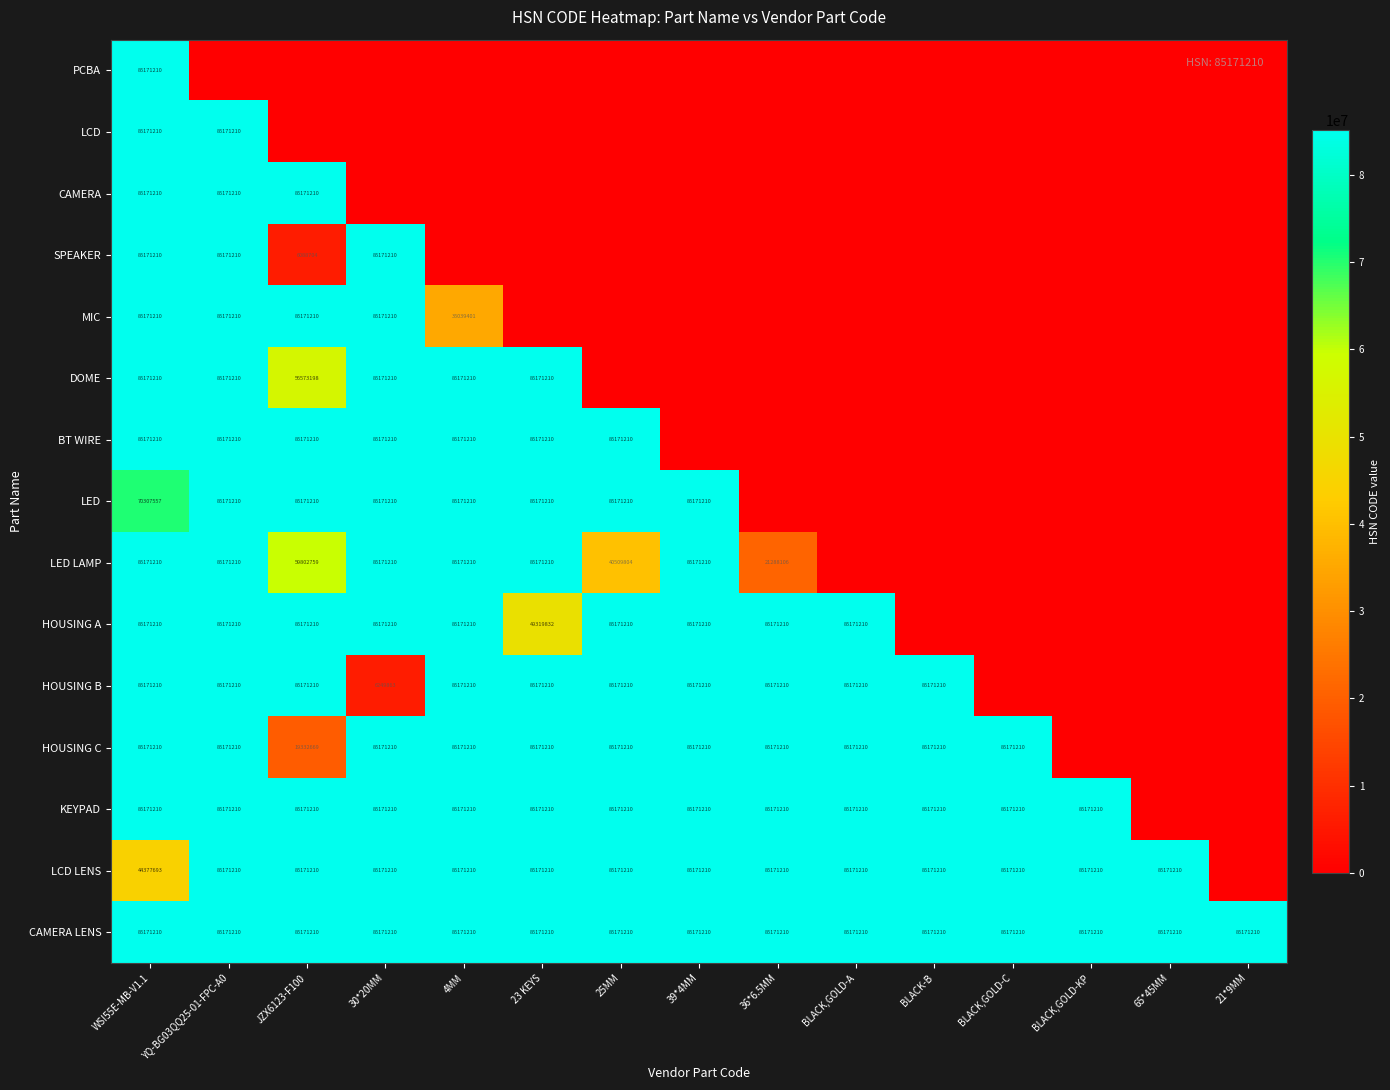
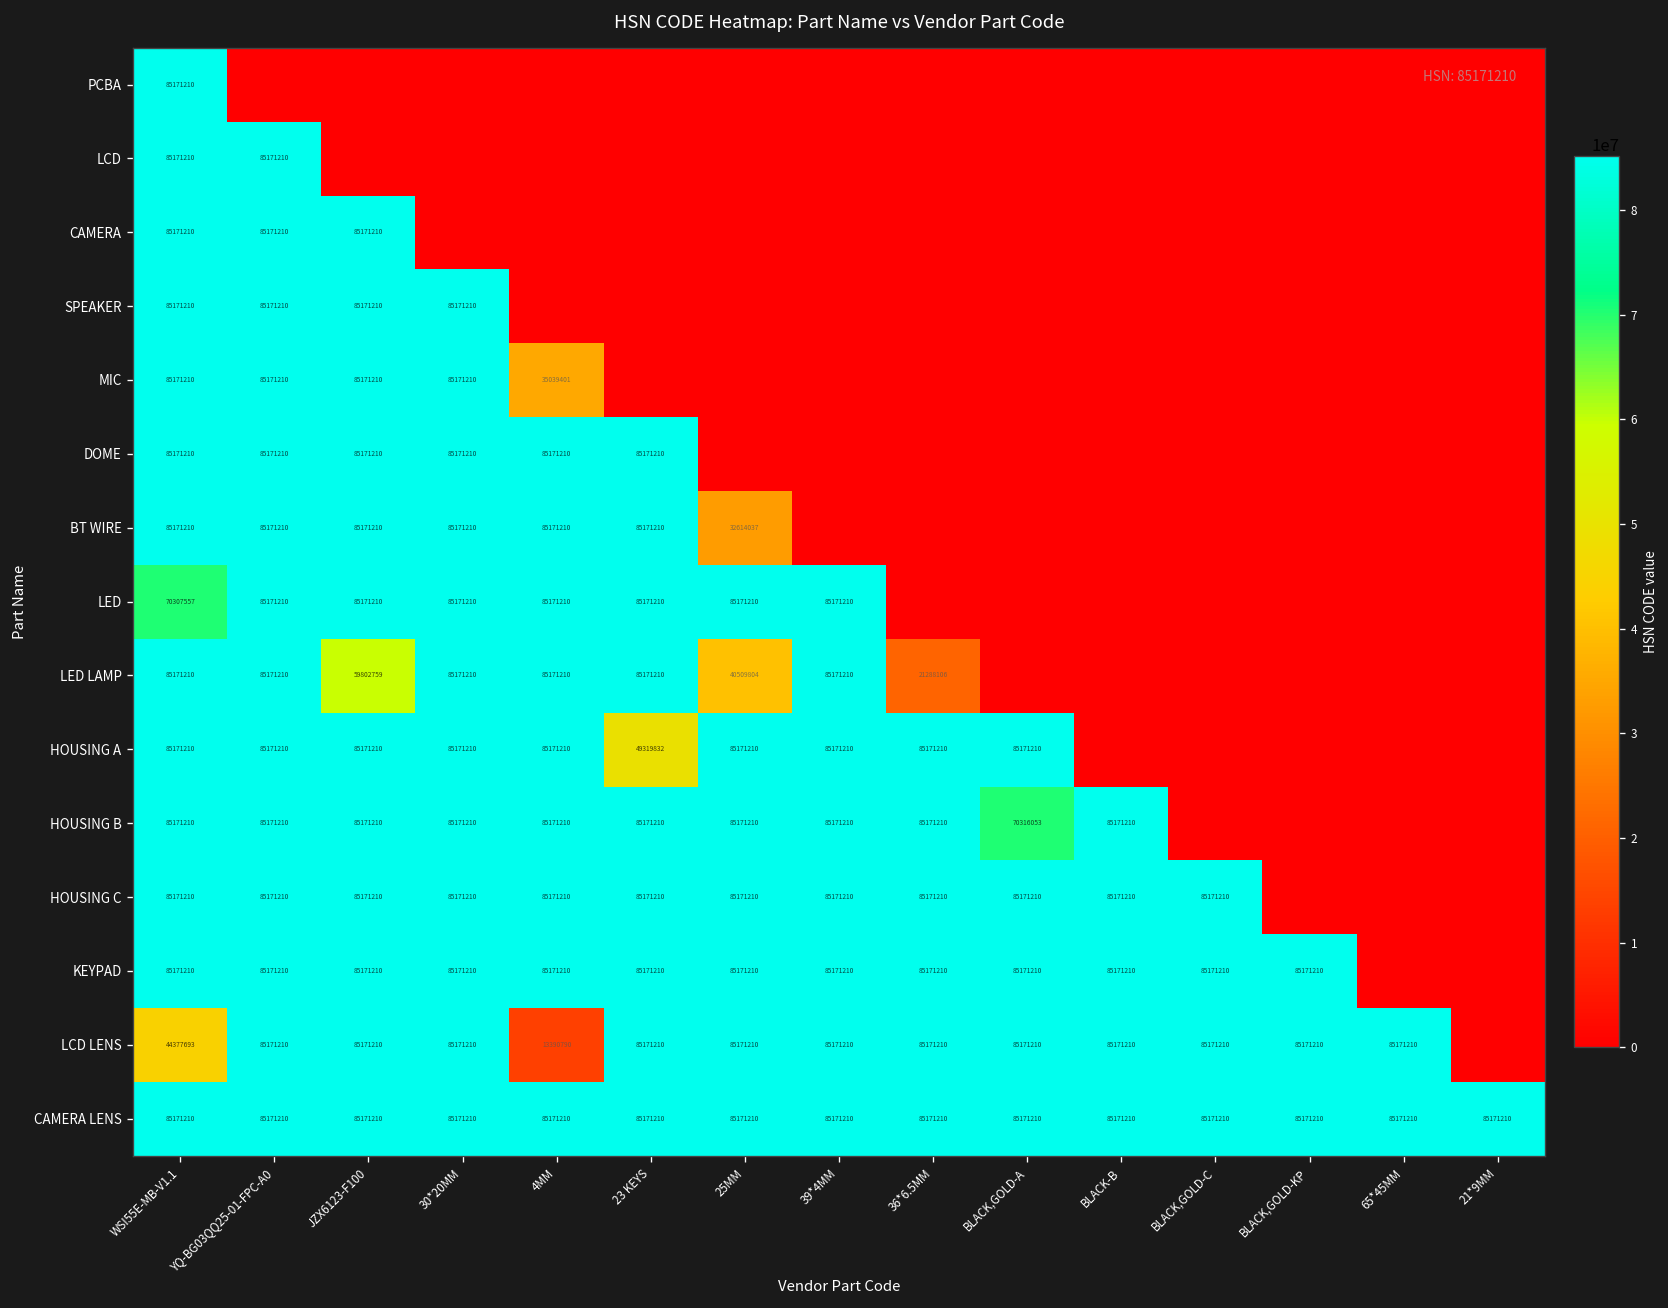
  {
    "PCBA": {
      "WSI55E-MB-V1.1": 85171210,
      "21*9MM": 85171210
    },
    "LCD": {
      "WSI55E-MB-V1.1": 85171210,
      "YQ-BG03QQ25-01-FPC-A0": 85171210
    },
    "CAMERA": {
      "WSI55E-MB-V1.1": 85171210,
      "YQ-BG03QQ25-01-FPC-A0": 85171210,
      "JZX6123-F100": 85171210
    },
    "SPEAKER": {
      "WSI55E-MB-V1.1": 85171210,
      "YQ-BG03QQ25-01-FPC-A0": 85171210,
-     "JZX6123-F100": 6088704,
+     "JZX6123-F100": 85171210,
      "30*20MM": 85171210
    },
    "MIC": {
      "WSI55E-MB-V1.1": 85171210,
      "YQ-BG03QQ25-01-FPC-A0": 85171210,
      "JZX6123-F100": 85171210,
      "30*20MM": 85171210,
      "4MM": 35039401
    },
    "DOME": {
      "WSI55E-MB-V1.1": 85171210,
      "YQ-BG03QQ25-01-FPC-A0": 85171210,
-     "JZX6123-F100": 56573198,
+     "JZX6123-F100": 85171210,
      "30*20MM": 85171210,
      "4MM": 85171210,
      "23 KEYS": 85171210
    },
    "BT WIRE": {
      "WSI55E-MB-V1.1": 85171210,
      "YQ-BG03QQ25-01-FPC-A0": 85171210,
      "JZX6123-F100": 85171210,
      "30*20MM": 85171210,
      "4MM": 85171210,
      "23 KEYS": 85171210,
-     "25MM": 85171210
+     "25MM": 32614037
    },
    "LED": {
      "WSI55E-MB-V1.1": 70307557,
      "YQ-BG03QQ25-01-FPC-A0": 85171210,
      "JZX6123-F100": 85171210,
      "30*20MM": 85171210,
      "4MM": 85171210,
      "23 KEYS": 85171210,
      "25MM": 85171210,
      "39*4MM": 85171210
    },
    "LED LAMP": {
      "WSI55E-MB-V1.1": 85171210,
      "YQ-BG03QQ25-01-FPC-A0": 85171210,
      "JZX6123-F100": 59802759,
      "30*20MM": 85171210,
      "4MM": 85171210,
      "23 KEYS": 85171210,
      "25MM": 40509804,
      "39*4MM": 85171210,
      "36*6.5MM": 21288106
    },
    "HOUSING A": {
      "WSI55E-MB-V1.1": 85171210,
      "YQ-BG03QQ25-01-FPC-A0": 85171210,
      "JZX6123-F100": 85171210,
      "30*20MM": 85171210,
      "4MM": 85171210,
      "23 KEYS": 49319832,
      "25MM": 85171210,
      "39*4MM": 85171210,
      "36*6.5MM": 85171210,
      "BLACK,GOLD-A": 85171210
    },
    "HOUSING B": {
      "WSI55E-MB-V1.1": 85171210,
      "YQ-BG03QQ25-01-FPC-A0": 85171210,
      "JZX6123-F100": 85171210,
-     "30*20MM": 6249863,
+     "30*20MM": 85171210,
      "4MM": 85171210,
      "23 KEYS": 85171210,
      "25MM": 85171210,
      "39*4MM": 85171210,
      "36*6.5MM": 85171210,
-     "BLACK,GOLD-A": 85171210,
+     "BLACK,GOLD-A": 70316053,
      "BLACK-B": 85171210
    },
    "HOUSING C": {
      "WSI55E-MB-V1.1": 85171210,
      "YQ-BG03QQ25-01-FPC-A0": 85171210,
-     "JZX6123-F100": 19332669,
+     "JZX6123-F100": 85171210,
      "30*20MM": 85171210,
      "4MM": 85171210,
      "23 KEYS": 85171210,
      "25MM": 85171210,
      "39*4MM": 85171210,
      "36*6.5MM": 85171210,
      "BLACK,GOLD-A": 85171210,
      "BLACK-B": 85171210,
      "BLACK,GOLD-C": 85171210
    },
    "KEYPAD": {
      "WSI55E-MB-V1.1": 85171210,
      "YQ-BG03QQ25-01-FPC-A0": 85171210,
      "JZX6123-F100": 85171210,
      "30*20MM": 85171210,
      "4MM": 85171210,
      "23 KEYS": 85171210,
      "25MM": 85171210,
      "39*4MM": 85171210,
      "36*6.5MM": 85171210,
      "BLACK,GOLD-A": 85171210,
      "BLACK-B": 85171210,
      "BLACK,GOLD-C": 85171210,
      "BLACK,GOLD-KP": 85171210
    },
    "LCD LENS": {
      "WSI55E-MB-V1.1": 44377693,
      "YQ-BG03QQ25-01-FPC-A0": 85171210,
      "JZX6123-F100": 85171210,
      "30*20MM": 85171210,
-     "4MM": 85171210,
+     "4MM": 13390790,
      "23 KEYS": 85171210,
      "25MM": 85171210,
      "39*4MM": 85171210,
      "36*6.5MM": 85171210,
      "BLACK,GOLD-A": 85171210,
      "BLACK-B": 85171210,
      "BLACK,GOLD-C": 85171210,
      "BLACK,GOLD-KP": 85171210,
      "65*45MM": 85171210
    },
    "CAMERA LENS": {
      "WSI55E-MB-V1.1": 85171210,
      "YQ-BG03QQ25-01-FPC-A0": 85171210,
      "JZX6123-F100": 85171210,
      "30*20MM": 85171210,
      "4MM": 85171210,
      "23 KEYS": 85171210,
      "25MM": 85171210,
      "39*4MM": 85171210,
      "36*6.5MM": 85171210,
      "BLACK,GOLD-A": 85171210,
      "BLACK-B": 85171210,
      "BLACK,GOLD-C": 85171210,
      "BLACK,GOLD-KP": 85171210,
      "65*45MM": 85171210,
      "21*9MM": 85171210
    }
  }
